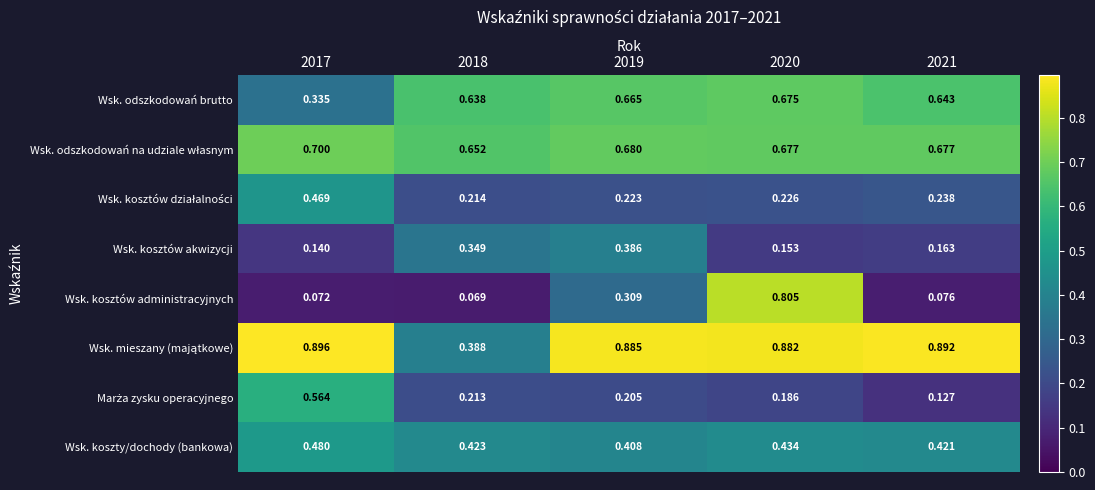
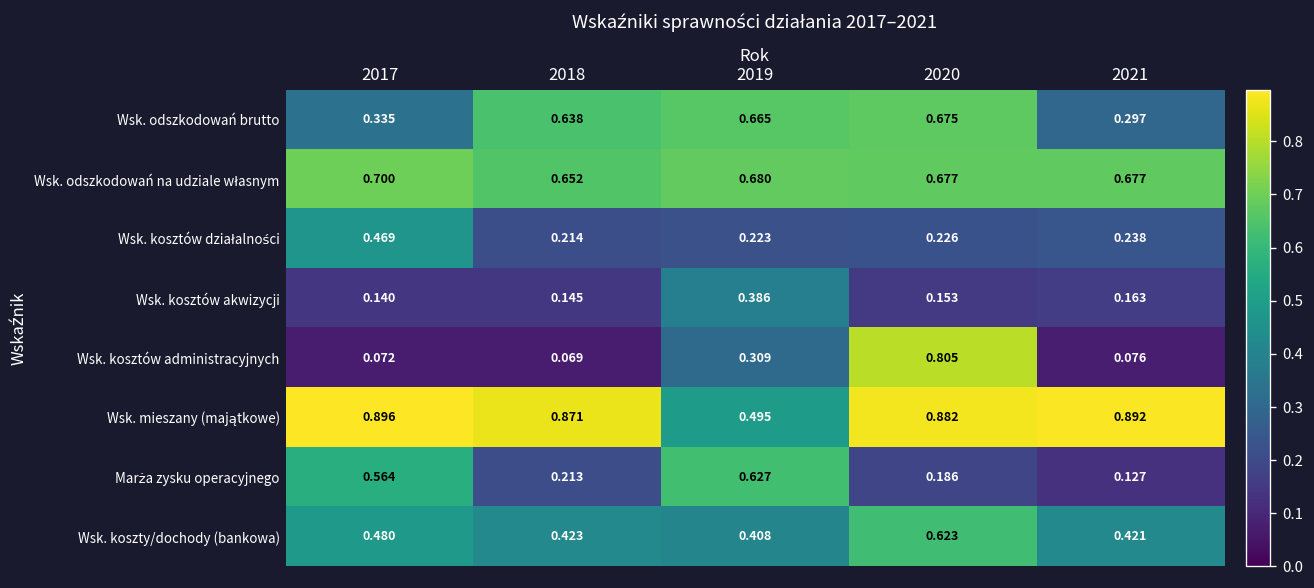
  {
    "Wsk. odszkodowań brutto": {
      "2017": 0.335,
      "2018": 0.638,
      "2019": 0.665,
      "2020": 0.675,
-     "2021": 0.643
+     "2021": 0.297
    },
    "Wsk. odszkodowań na udziale własnym": {
      "2017": 0.700,
      "2018": 0.652,
      "2019": 0.680,
      "2020": 0.677,
      "2021": 0.677
    },
    "Wsk. kosztów działalności": {
      "2017": 0.469,
      "2018": 0.214,
      "2019": 0.223,
      "2020": 0.226,
      "2021": 0.238
    },
    "Wsk. kosztów akwizycji": {
      "2017": 0.140,
-     "2018": 0.349,
+     "2018": 0.145,
      "2019": 0.386,
      "2020": 0.153,
      "2021": 0.163
    },
    "Wsk. kosztów administracyjnych": {
      "2017": 0.072,
      "2018": 0.069,
      "2019": 0.309,
      "2020": 0.805,
      "2021": 0.076
    },
    "Wsk. mieszany (majątkowe)": {
      "2017": 0.896,
-     "2018": 0.388,
-     "2019": 0.885,
+     "2018": 0.871,
+     "2019": 0.495,
      "2020": 0.882,
      "2021": 0.892
    },
    "Marża zysku operacyjnego": {
      "2017": 0.564,
      "2018": 0.213,
-     "2019": 0.205,
+     "2019": 0.627,
      "2020": 0.186,
      "2021": 0.127
    },
    "Wsk. koszty/dochody (bankowa)": {
      "2017": 0.480,
      "2018": 0.423,
      "2019": 0.408,
-     "2020": 0.434,
+     "2020": 0.623,
      "2021": 0.421
    }
  }
